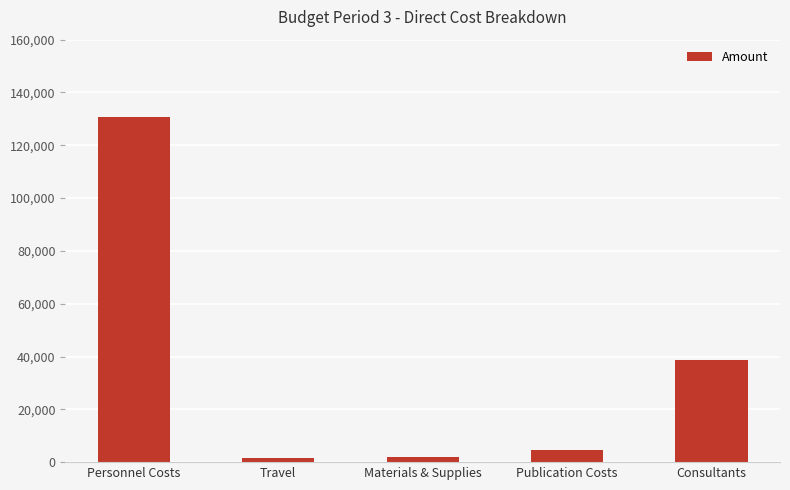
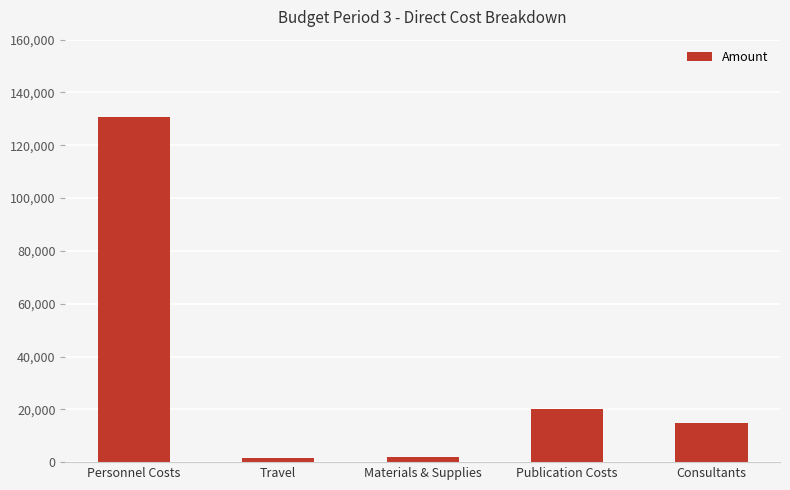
  {
    "Personnel Costs": "131,000",
    "Travel": "2,000",
    "Materials & Supplies": "2,000",
-   "Publication Costs": "5,000",
-   "Consultants": "39,000"
+   "Publication Costs": "20,000",
+   "Consultants": "15,000"
  }
